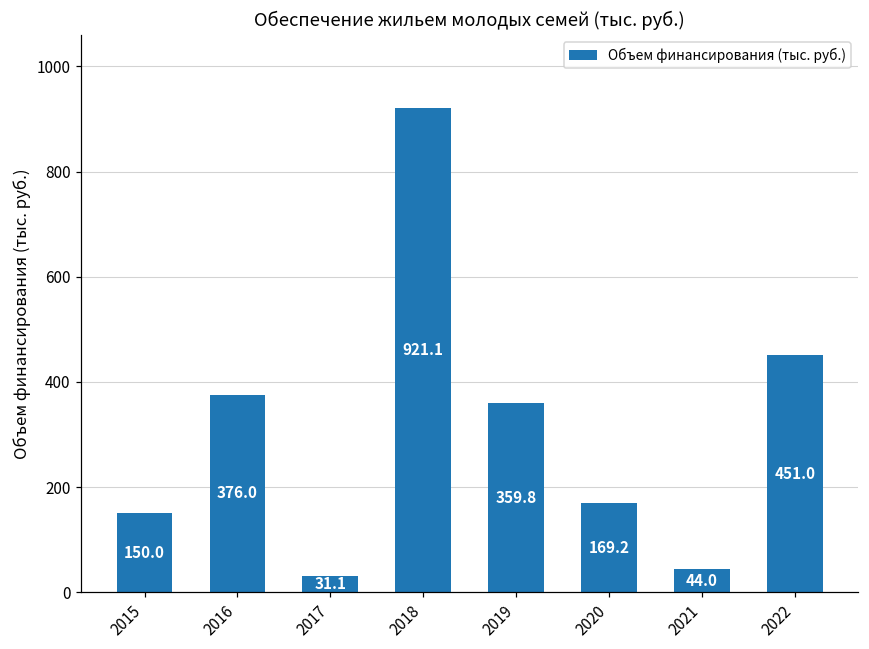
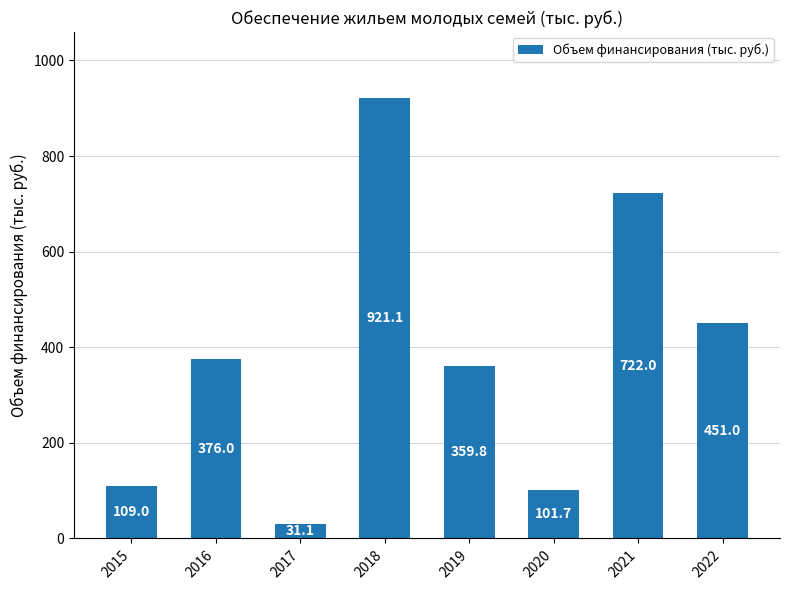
  {
-   "2015": 150.0,
+   "2015": 109.0,
    "2016": 376.0,
    "2017": 31.1,
    "2018": 921.1,
    "2019": 359.8,
-   "2020": 169.2,
-   "2021": 44.0,
+   "2020": 101.7,
+   "2021": 722.0,
    "2022": 451.0
  }
